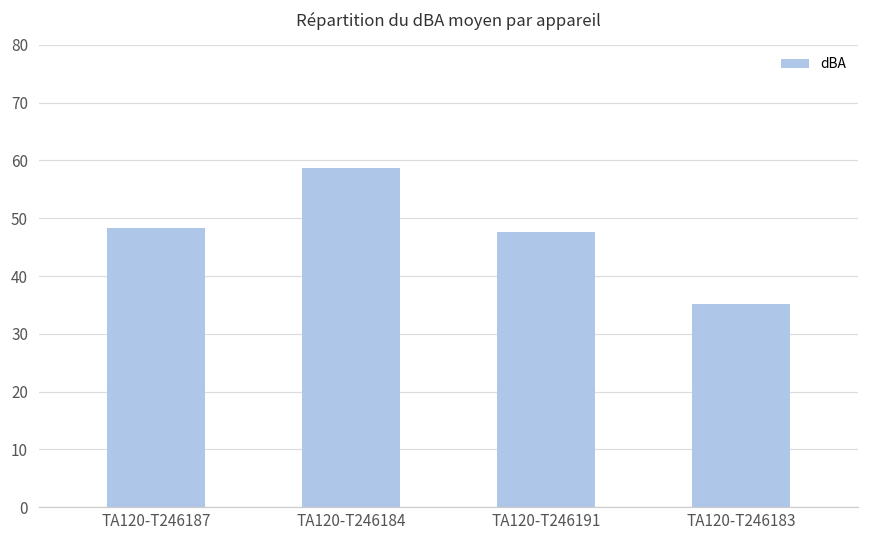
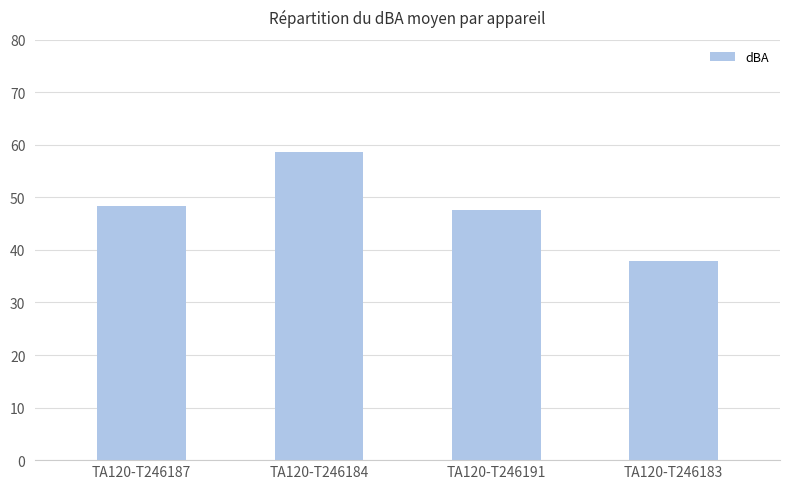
  {
    "TA120-T246187": 48,
    "TA120-T246184": 59,
    "TA120-T246191": 48,
-   "TA120-T246183": 35
+   "TA120-T246183": 38
  }
